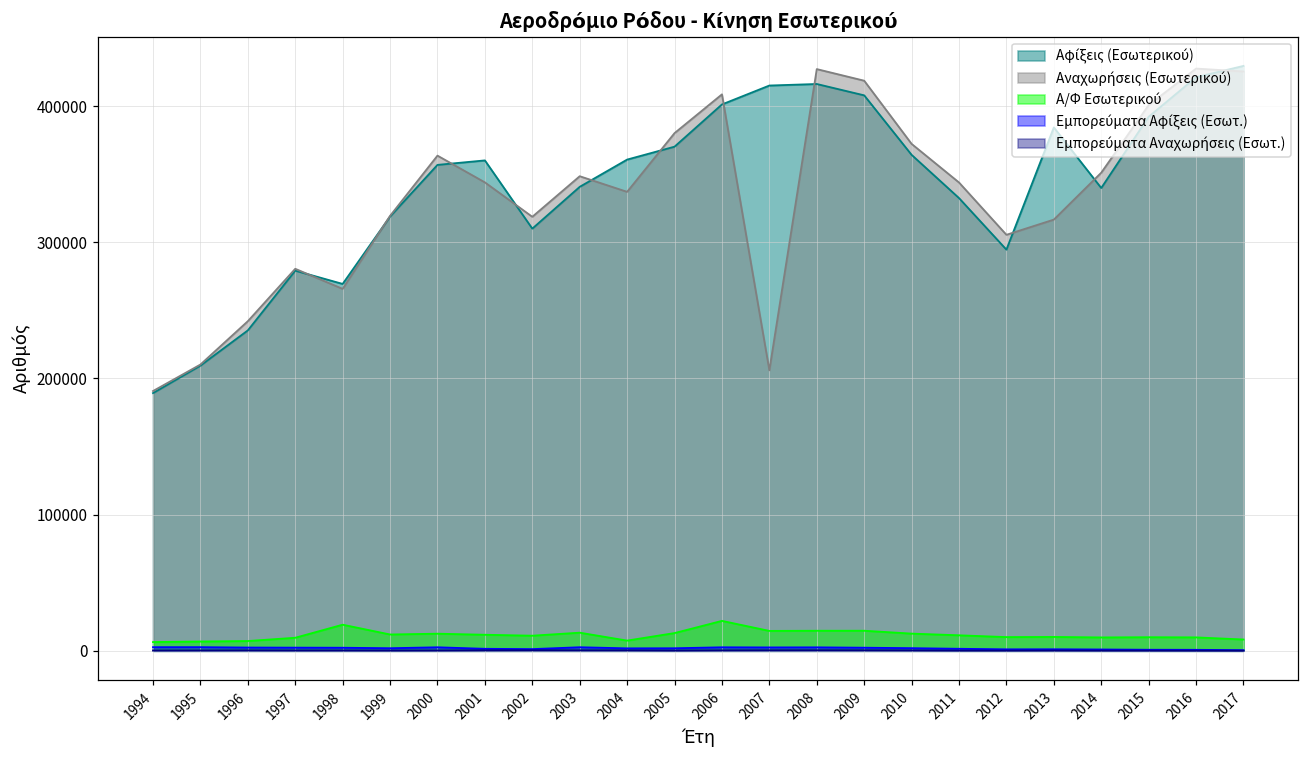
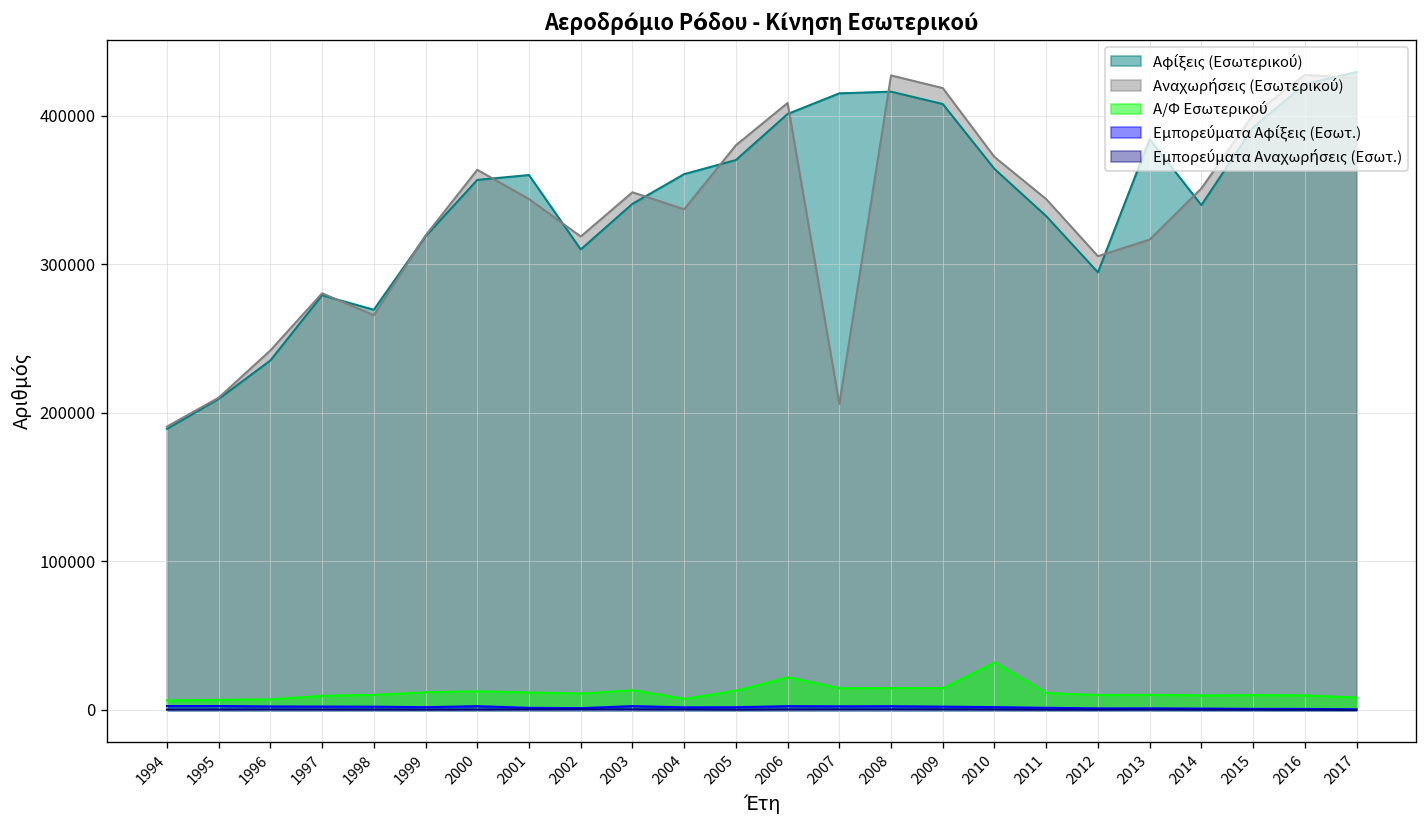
  {
    "Αφίξεις (Εσωτερικού)": {
      "1996": 235000,
      "1998": 269000,
      "2000": 357000,
      "2001": 360000,
      "2002": 310000,
      "2003": 341000,
      "2004": 361000,
      "2005": 370000,
      "2006": 401000,
      "2007": 415000,
      "2008": 416000,
      "2009": 408000,
      "2010": 364000,
      "2011": 333000,
      "2012": 295000,
      "2014": 340000
    },
    "Αναχωρήσεις (Εσωτερικού)": {
      "1996": 242000,
      "1998": 266000,
      "2000": 364000,
      "2001": 344000,
      "2002": 319000,
      "2003": 349000,
      "2004": 337000,
      "2005": 380000,
      "2006": 409000,
      "2007": 206000,
      "2008": 427000,
      "2009": 419000,
      "2010": 372000,
      "2011": 344000,
      "2012": 306000,
      "2013": 317000,
      "2014": 351000
    },
    "Α/Φ Εσωτερικού": {
      "1994": 6000,
      "1995": 7000,
      "1996": 7000,
      "1997": 10000,
-     "1998": 19000,
+     "1998": 10000,
      "1999": 12000,
      "2000": 13000,
      "2001": 12000,
      "2002": 11000,
      "2003": 13000,
      "2004": 7000,
      "2005": 13000,
      "2006": 22000,
      "2007": 15000,
      "2008": 15000,
      "2009": 15000,
-     "2010": 13000,
+     "2010": 32000,
      "2011": 11000,
      "2012": 10000,
      "2013": 10000,
      "2014": 10000,
      "2015": 10000,
      "2016": 10000,
      "2017": 8000
    },
    "Εμπορεύματα Αφίξεις (Εσωτ.)": {
      "1994": 3000,
      "1995": 3000,
      "1996": 2000,
      "2000": 3000,
      "2003": 3000,
      "2006": 3000,
      "2007": 2000,
      "2008": 3000
    },
    "Εμπορεύματα Αναχωρήσεις (Εσωτ.)": {
      "1994": 0,
      "1995": 0,
      "1996": 0,
      "2000": 0,
      "2003": 0,
      "2006": 0,
      "2007": 0,
      "2008": 0
    }
  }
